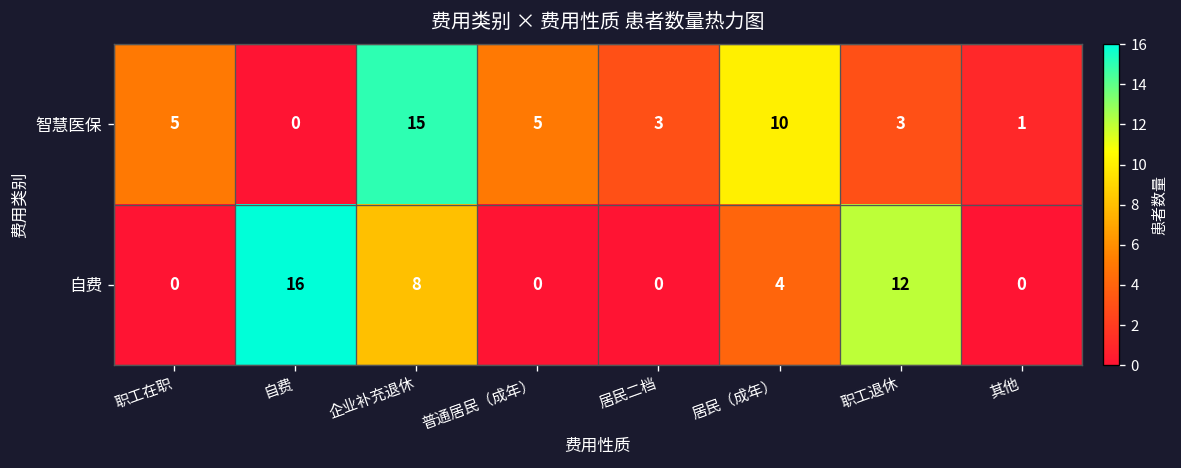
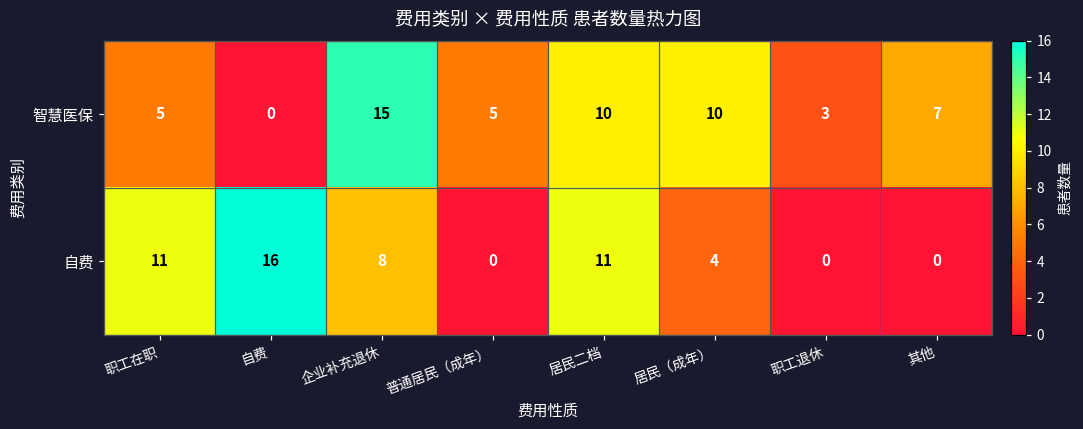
  {
    "智慧医保": {
      "职工在职": 5,
      "自费": 0,
      "企业补充退休": 15,
      "普通居民（成年）": 5,
-     "居民二档": 3,
+     "居民二档": 10,
      "居民（成年）": 10,
      "职工退休": 3,
-     "其他": 1
+     "其他": 7
    },
    "自费": {
-     "职工在职": 0,
+     "职工在职": 11,
      "自费": 16,
      "企业补充退休": 8,
      "普通居民（成年）": 0,
-     "居民二档": 0,
+     "居民二档": 11,
      "居民（成年）": 4,
-     "职工退休": 12,
+     "职工退休": 0,
      "其他": 0
    }
  }
